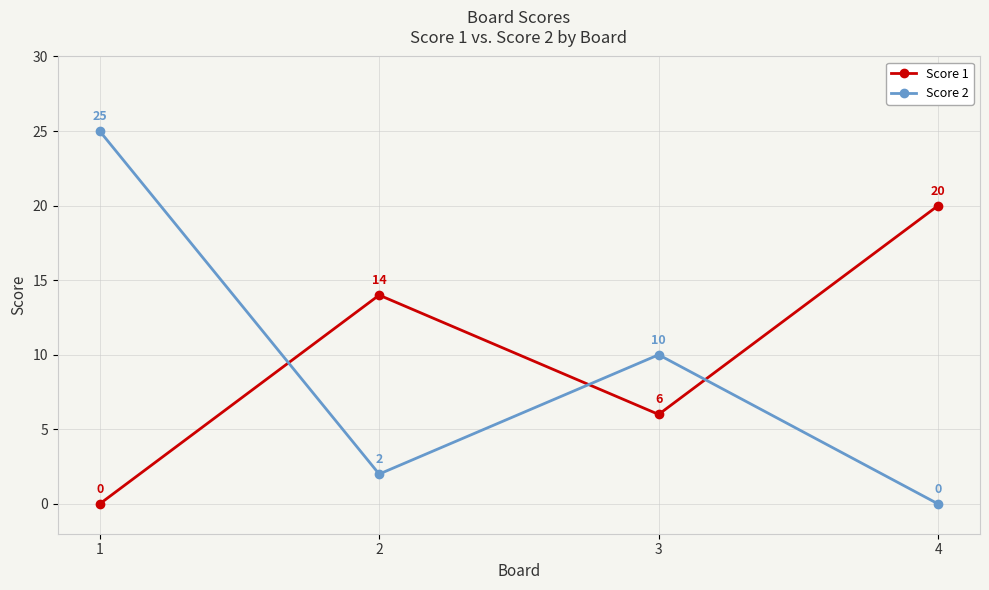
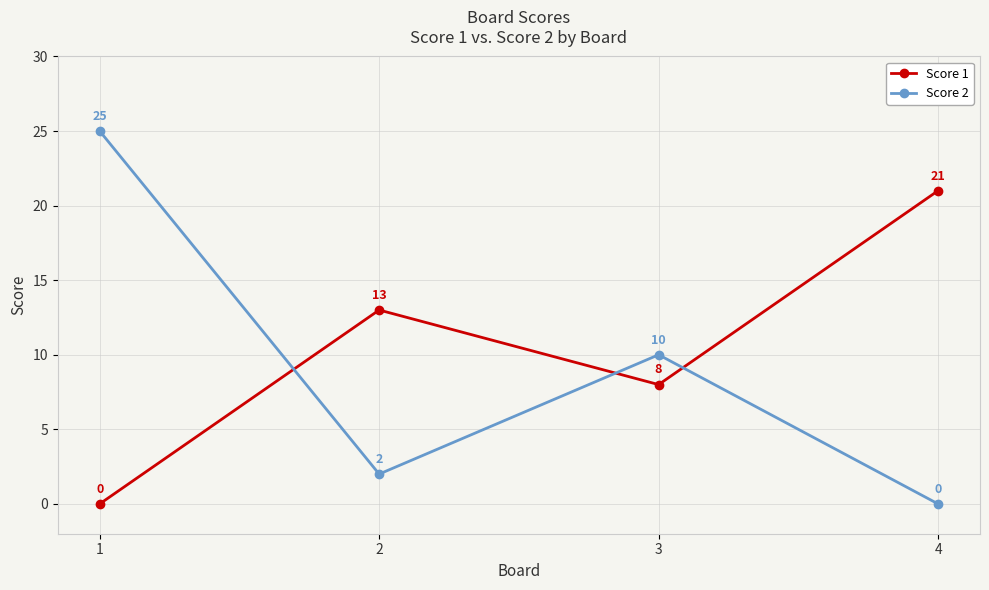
  {
    "Score 1": {
      "1": 0,
-     "2": 14,
-     "3": 6,
-     "4": 20
+     "2": 13,
+     "3": 8,
+     "4": 21
    },
    "Score 2": {
      "1": 25,
      "2": 2,
      "3": 10,
      "4": 0
    }
  }
